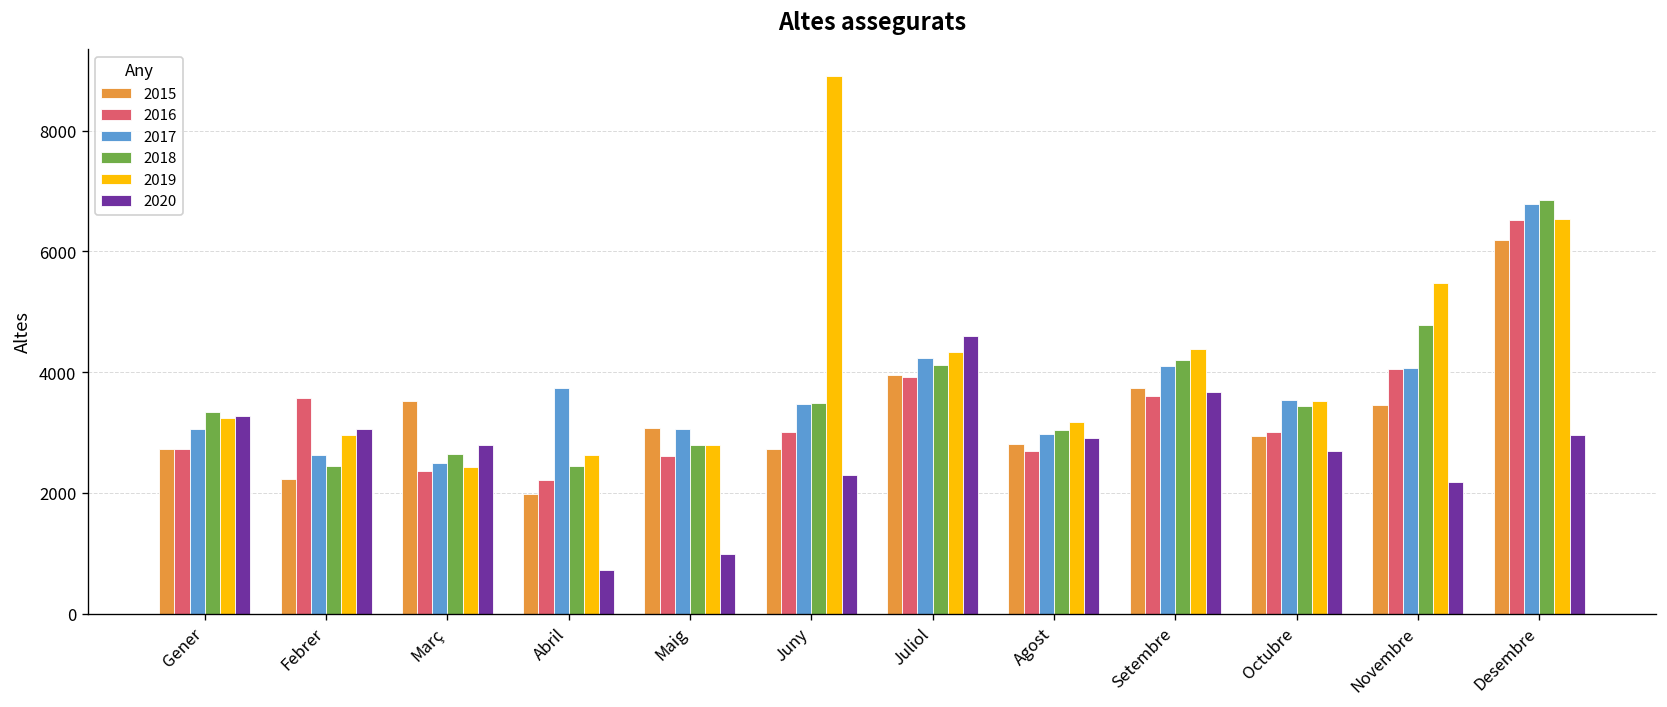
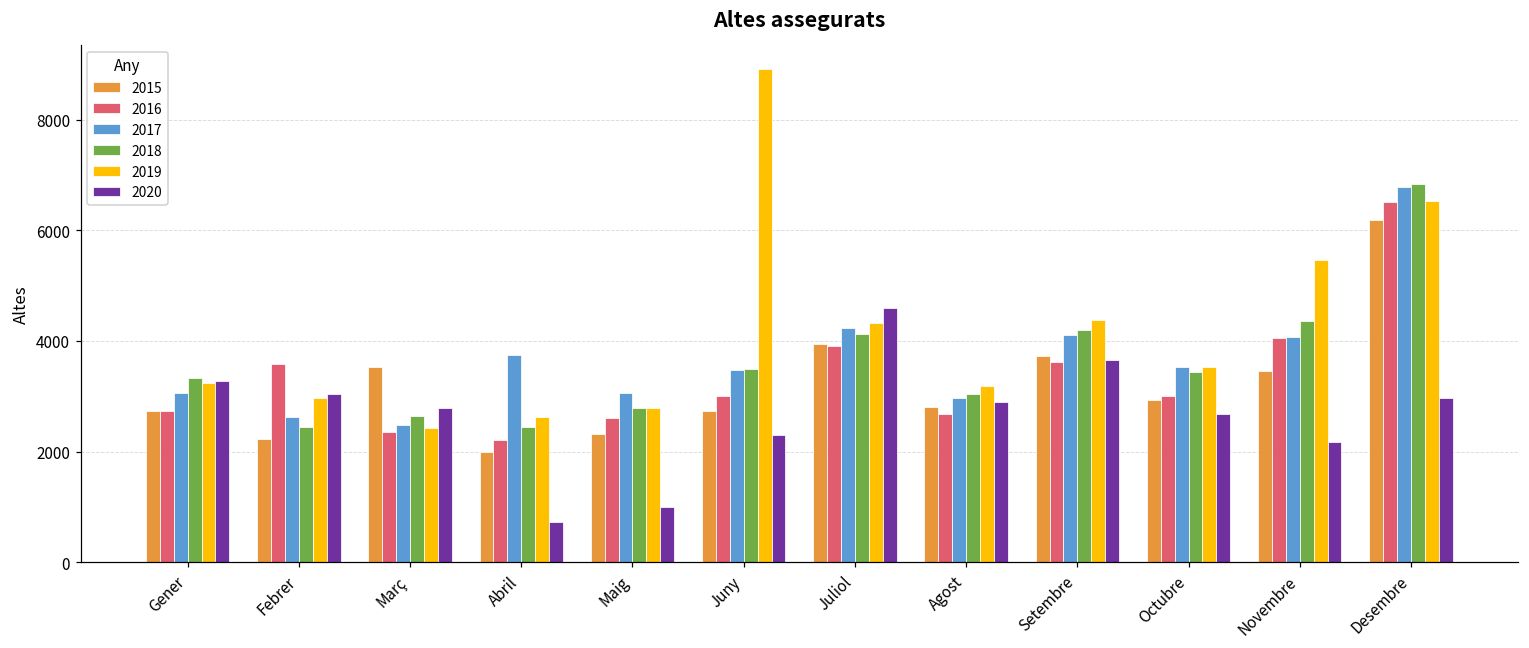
  {
    "2015": {
      "Gener": 2700,
      "Febrer": 2200,
      "Març": 3500,
      "Abril": 2000,
-     "Maig": 3100,
+     "Maig": 2300,
      "Juny": 2700,
      "Juliol": 4000,
      "Agost": 2800,
      "Setembre": 3700,
      "Octubre": 2900,
      "Novembre": 3500,
      "Desembre": 6200
    },
    "2016": {
      "Gener": 2700,
      "Febrer": 3600,
      "Març": 2400,
      "Abril": 2200,
      "Maig": 2600,
      "Juny": 3000,
      "Juliol": 3900,
      "Agost": 2700,
      "Setembre": 3600,
      "Octubre": 3000,
      "Novembre": 4100,
      "Desembre": 6500
    },
    "2017": {
      "Gener": 3100,
      "Febrer": 2600,
      "Març": 2500,
      "Abril": 3700,
      "Maig": 3100,
      "Juny": 3500,
      "Juliol": 4200,
      "Agost": 3000,
      "Setembre": 4100,
      "Octubre": 3500,
      "Novembre": 4100,
      "Desembre": 6800
    },
    "2018": {
      "Gener": 3300,
      "Febrer": 2400,
      "Març": 2600,
      "Abril": 2400,
      "Maig": 2800,
      "Juny": 3500,
      "Juliol": 4100,
      "Agost": 3000,
      "Setembre": 4200,
      "Octubre": 3400,
-     "Novembre": 4800,
+     "Novembre": 4400,
      "Desembre": 6800
    },
    "2019": {
      "Gener": 3200,
      "Febrer": 3000,
      "Març": 2400,
      "Abril": 2600,
      "Maig": 2800,
      "Juny": 8900,
      "Juliol": 4300,
      "Agost": 3200,
      "Setembre": 4400,
      "Octubre": 3500,
      "Novembre": 5500,
      "Desembre": 6500
    },
    "2020": {
      "Gener": 3300,
      "Febrer": 3100,
      "Març": 2800,
      "Abril": 700,
      "Maig": 1000,
      "Juny": 2300,
      "Juliol": 4600,
      "Agost": 2900,
      "Setembre": 3700,
      "Octubre": 2700,
      "Novembre": 2200,
      "Desembre": 3000
    }
  }
